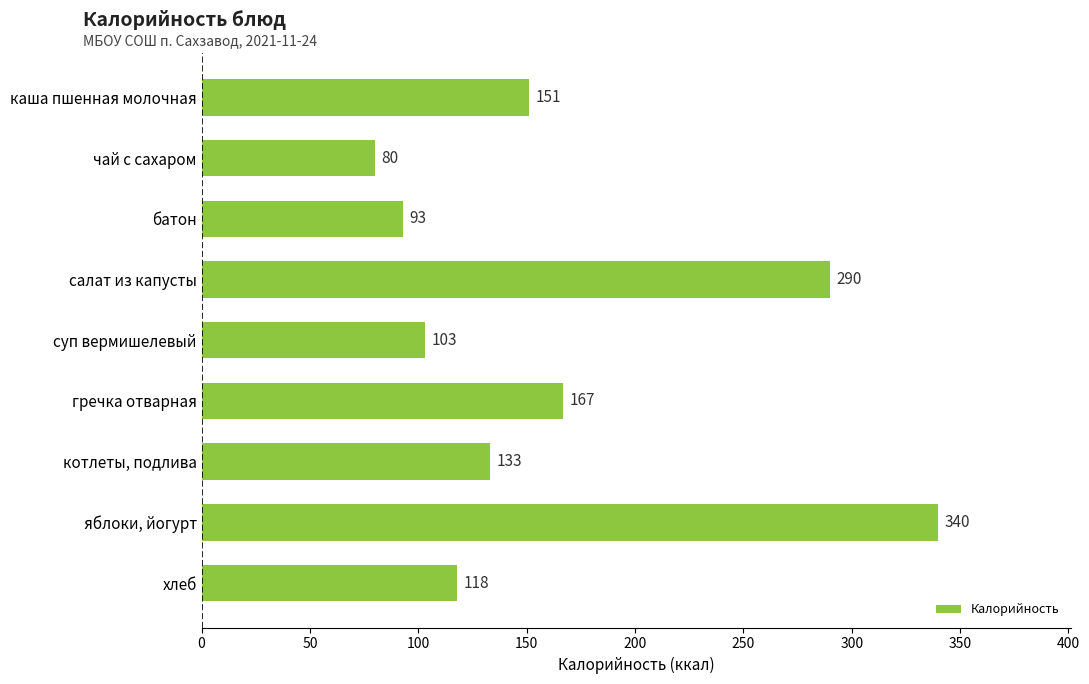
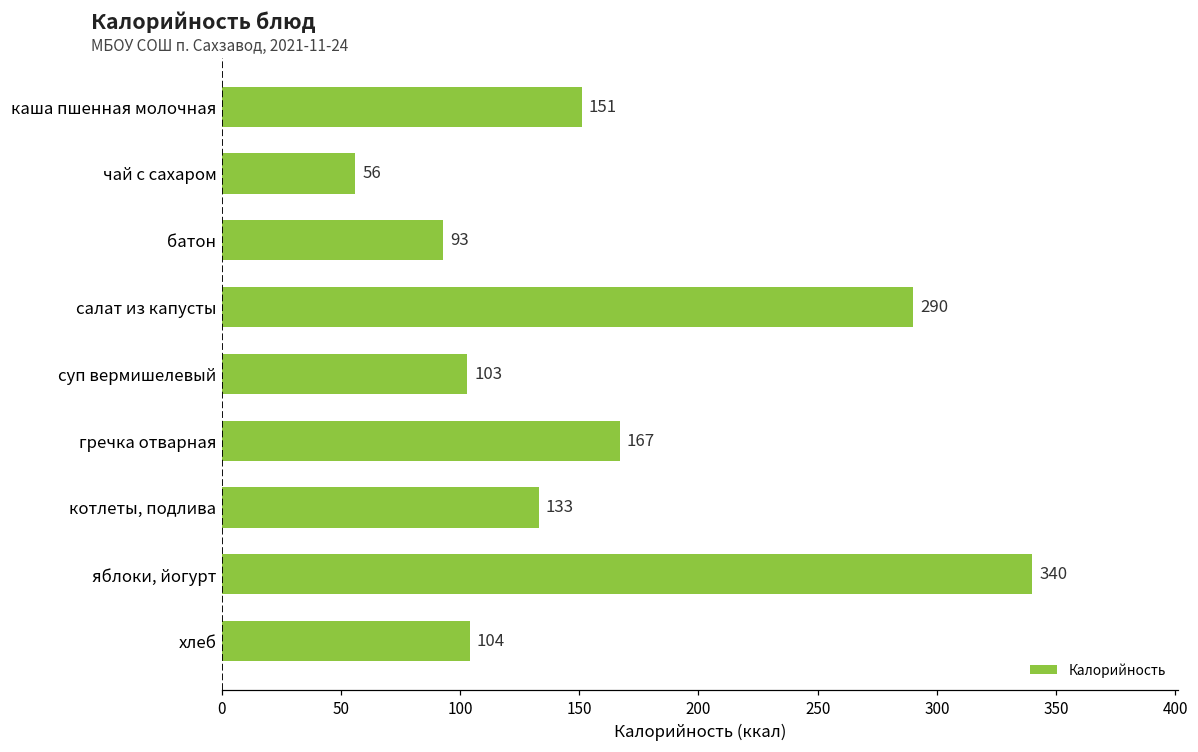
  {
    "каша пшенная молочная": 151,
-   "чай с сахаром": 80,
+   "чай с сахаром": 56,
    "батон": 93,
    "салат из капусты": 290,
    "суп вермишелевый": 103,
    "гречка отварная": 167,
    "котлеты, подлива": 133,
    "яблоки, йогурт": 340,
-   "хлеб": 118
+   "хлеб": 104
  }
